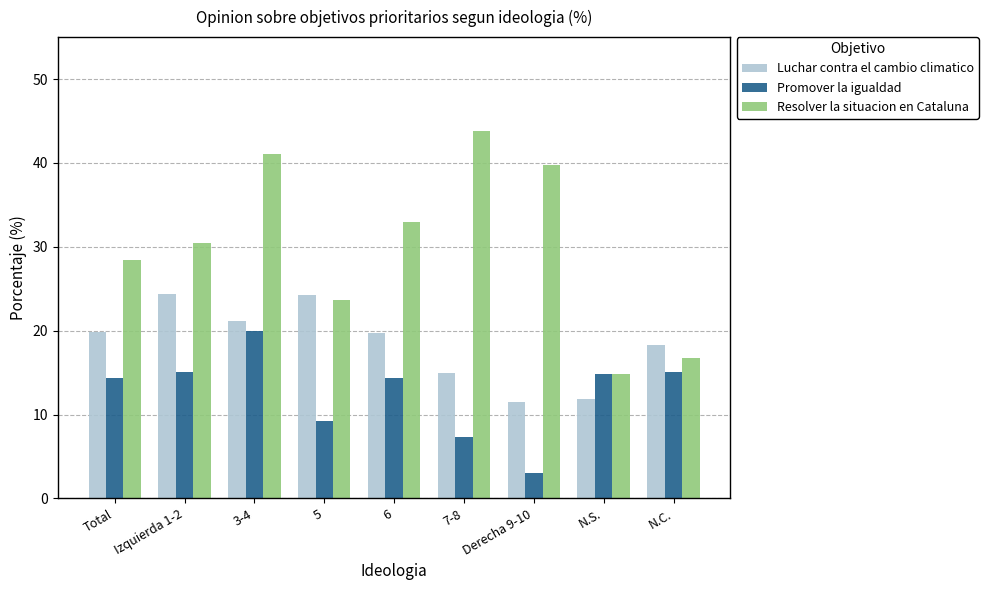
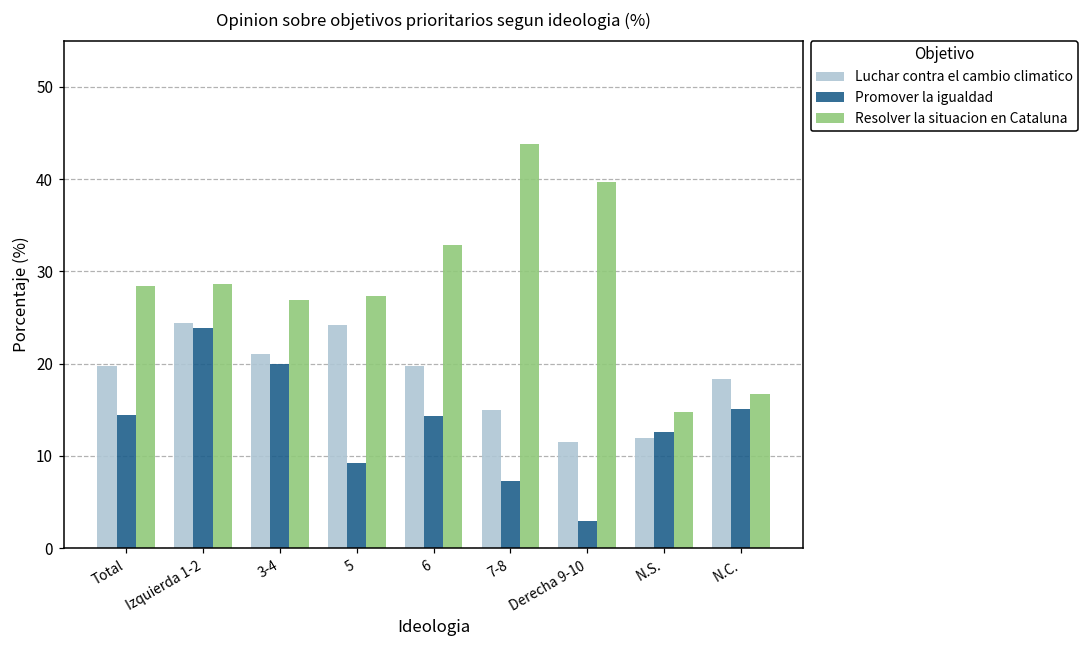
  {
    "Luchar contra el cambio climatico": {
      "Total": 20,
      "Izquierda 1-2": 24,
      "3-4": 21,
      "5": 24,
      "6": 20,
      "7-8": 15,
      "Derecha 9-10": 12,
      "N.S.": 12,
      "N.C.": 18
    },
    "Promover la igualdad": {
      "Total": 14,
-     "Izquierda 1-2": 15,
+     "Izquierda 1-2": 24,
      "3-4": 20,
      "5": 9,
      "6": 14,
      "7-8": 7,
      "Derecha 9-10": 3,
-     "N.S.": 15,
+     "N.S.": 13,
      "N.C.": 15
    },
    "Resolver la situacion en Cataluna": {
      "Total": 28,
-     "Izquierda 1-2": 30,
-     "3-4": 41,
-     "5": 24,
+     "Izquierda 1-2": 29,
+     "3-4": 27,
+     "5": 27,
      "6": 33,
      "7-8": 44,
      "Derecha 9-10": 40,
      "N.S.": 15,
      "N.C.": 17
    }
  }
